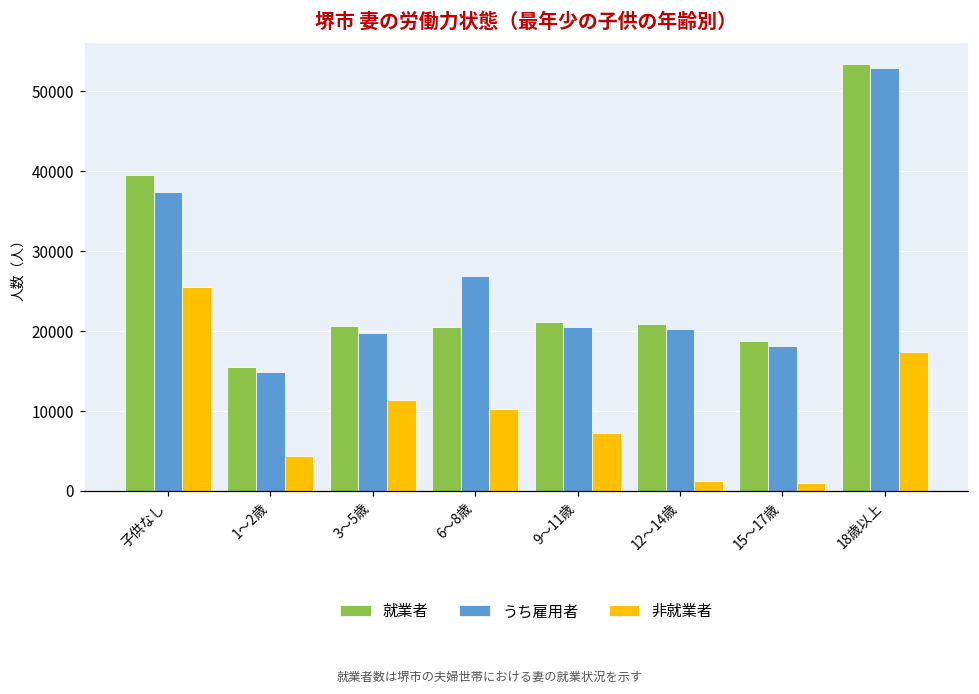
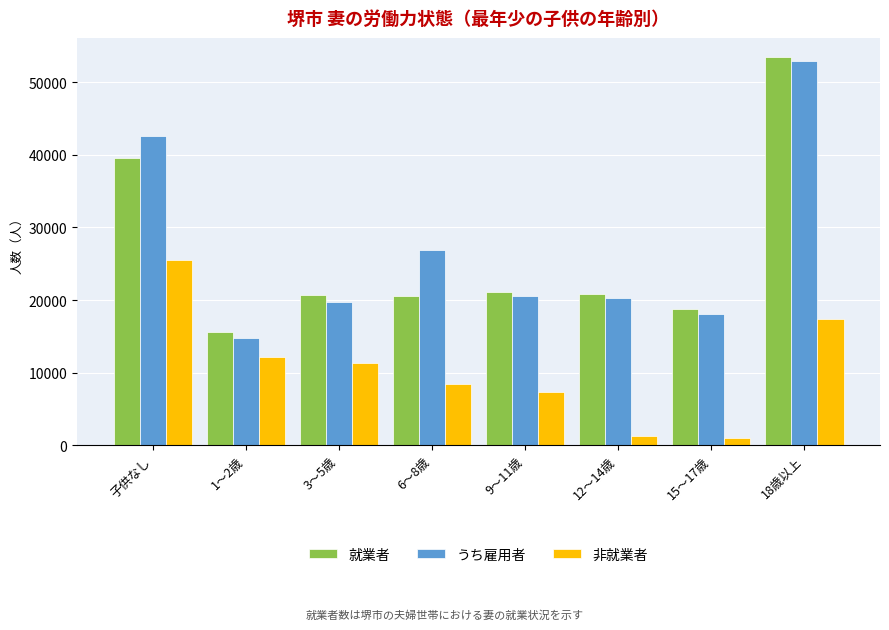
  {
    "就業者": {
      "子供なし": 40000,
      "1～2歳": 16000,
      "3～5歳": 21000,
      "6～8歳": 21000,
      "9～11歳": 21000,
      "12～14歳": 21000,
      "15～17歳": 19000,
      "18歳以上": 53000
    },
    "うち雇用者": {
-     "子供なし": 37000,
+     "子供なし": 43000,
      "1～2歳": 15000,
      "3～5歳": 20000,
      "6～8歳": 27000,
      "9～11歳": 21000,
      "12～14歳": 20000,
      "15～17歳": 18000,
      "18歳以上": 53000
    },
    "非就業者": {
      "子供なし": 26000,
-     "1～2歳": 4000,
+     "1～2歳": 12000,
      "3～5歳": 11000,
-     "6～8歳": 10000,
+     "6～8歳": 8000,
      "9～11歳": 7000,
      "12～14歳": 1000,
      "15～17歳": 1000,
      "18歳以上": 17000
    }
  }
